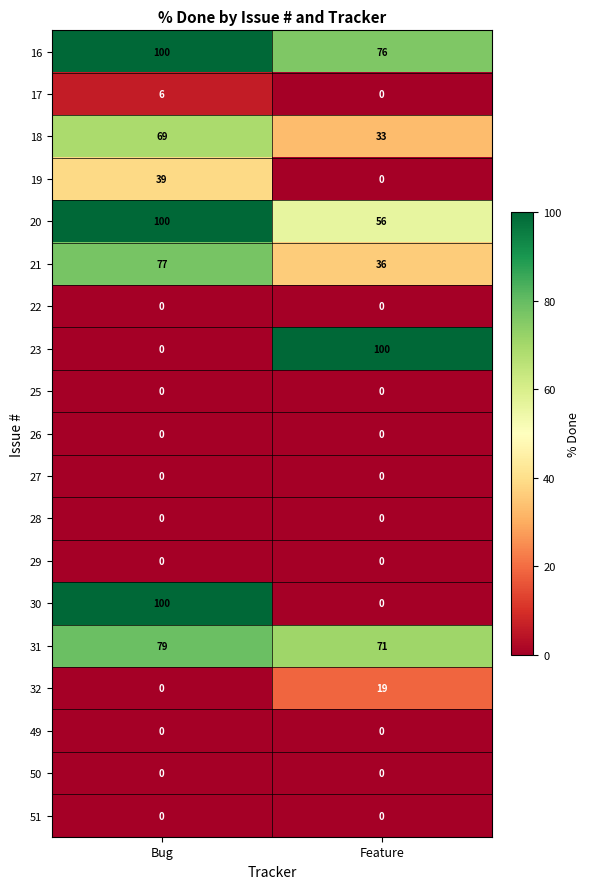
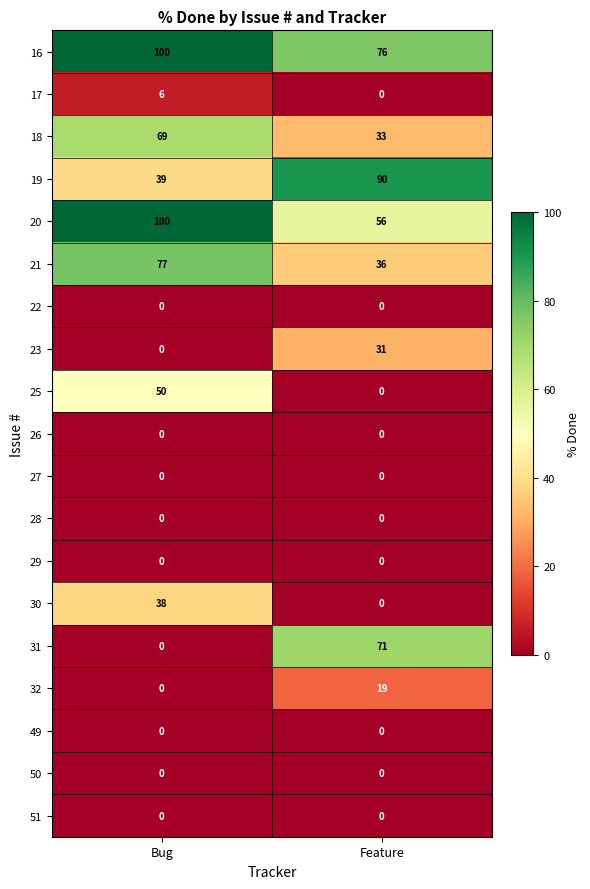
  {
    "16": {
      "Bug": 100,
      "Feature": 76
    },
    "17": {
      "Bug": 6,
      "Feature": 0
    },
    "18": {
      "Bug": 69,
      "Feature": 33
    },
    "19": {
      "Bug": 39,
-     "Feature": 0
+     "Feature": 90
    },
    "20": {
      "Bug": 100,
      "Feature": 56
    },
    "21": {
      "Bug": 77,
      "Feature": 36
    },
    "22": {
      "Bug": 0,
      "Feature": 0
    },
    "23": {
      "Bug": 0,
-     "Feature": 100
+     "Feature": 31
    },
    "25": {
-     "Bug": 0,
+     "Bug": 50,
      "Feature": 0
    },
    "26": {
      "Bug": 0,
      "Feature": 0
    },
    "27": {
      "Bug": 0,
      "Feature": 0
    },
    "28": {
      "Bug": 0,
      "Feature": 0
    },
    "29": {
      "Bug": 0,
      "Feature": 0
    },
    "30": {
-     "Bug": 100,
+     "Bug": 38,
      "Feature": 0
    },
    "31": {
-     "Bug": 79,
+     "Bug": 0,
      "Feature": 71
    },
    "32": {
      "Bug": 0,
      "Feature": 19
    },
    "49": {
      "Bug": 0,
      "Feature": 0
    },
    "50": {
      "Bug": 0,
      "Feature": 0
    },
    "51": {
      "Bug": 0,
      "Feature": 0
    }
  }
